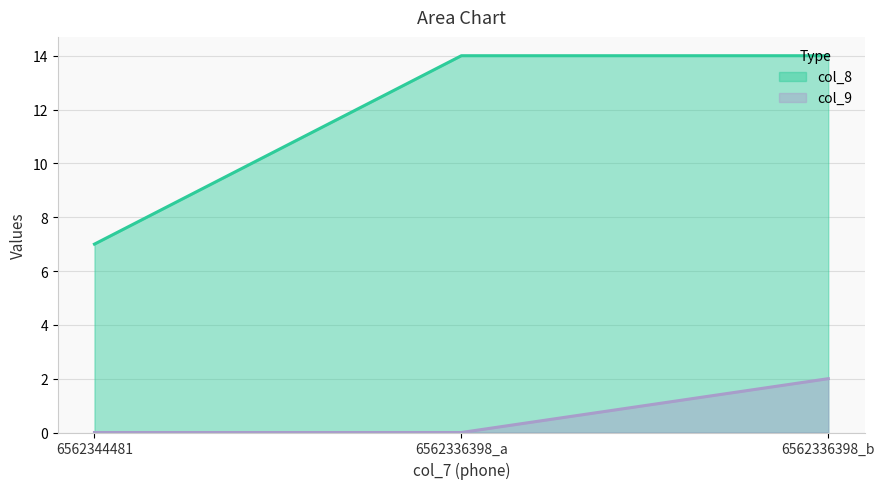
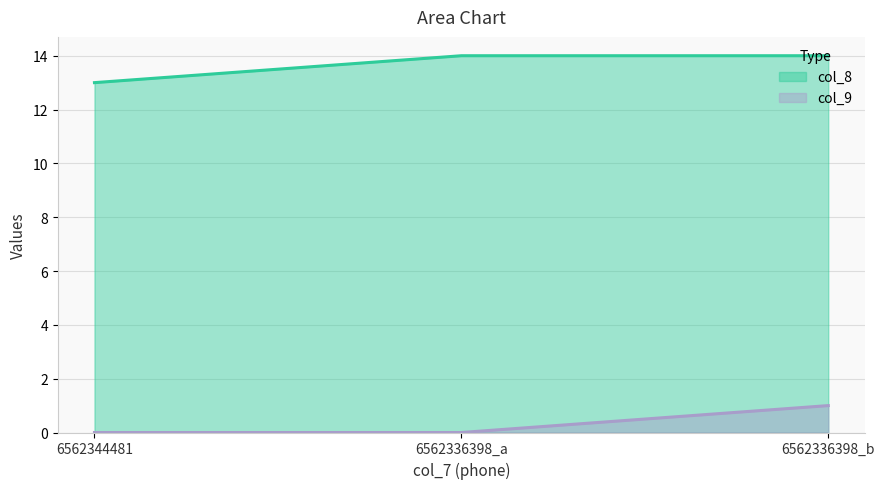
  {
    "col_8": {
-     "6562344481": 7,
+     "6562344481": 13,
      "6562336398_a": 14,
      "6562336398_b": 14
    },
    "col_9": {
      "6562344481": 0,
      "6562336398_a": 0,
-     "6562336398_b": 2
+     "6562336398_b": 1
    }
  }
